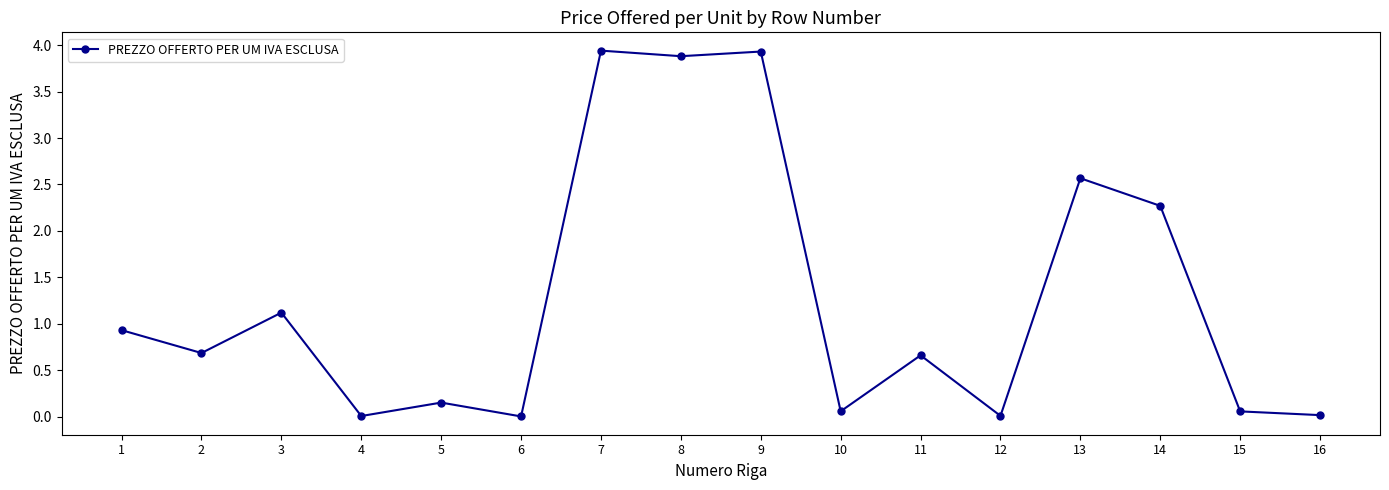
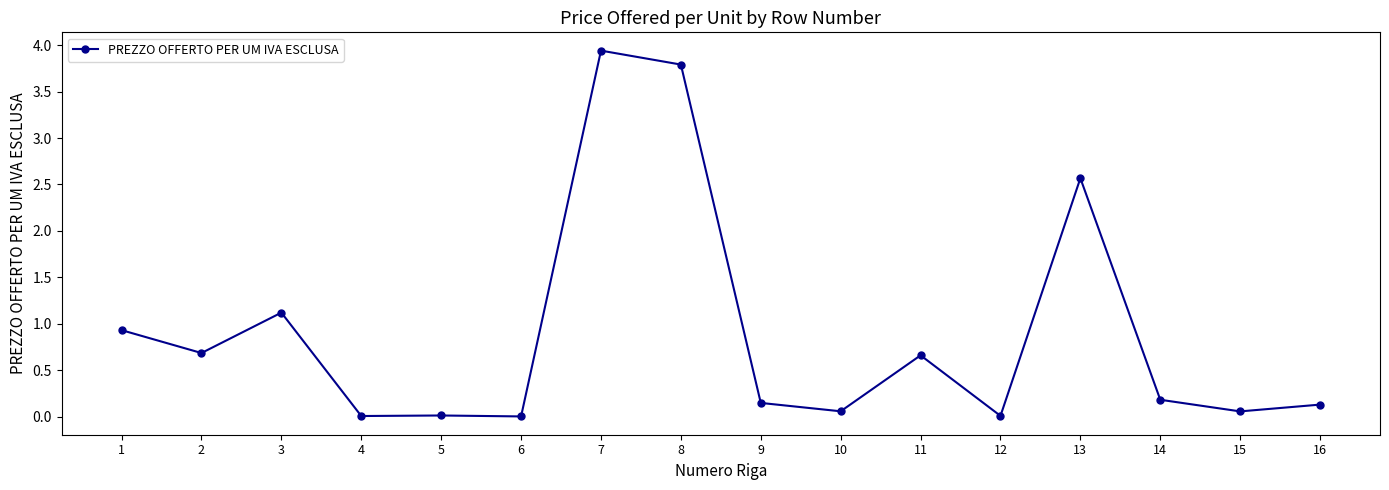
  {
    "1": 0.9,
    "2": 0.7,
    "3": 1.1,
    "4": 0.0,
-   "5": 0.2,
+   "5": 0.0,
    "6": 0.0,
    "7": 3.9,
-   "8": 3.9,
-   "9": 3.9,
+   "8": 3.8,
+   "9": 0.2,
    "10": 0.1,
    "11": 0.7,
    "12": 0.0,
    "13": 2.6,
-   "14": 2.3,
+   "14": 0.2,
    "15": 0.1,
-   "16": 0.0
+   "16": 0.1
  }
